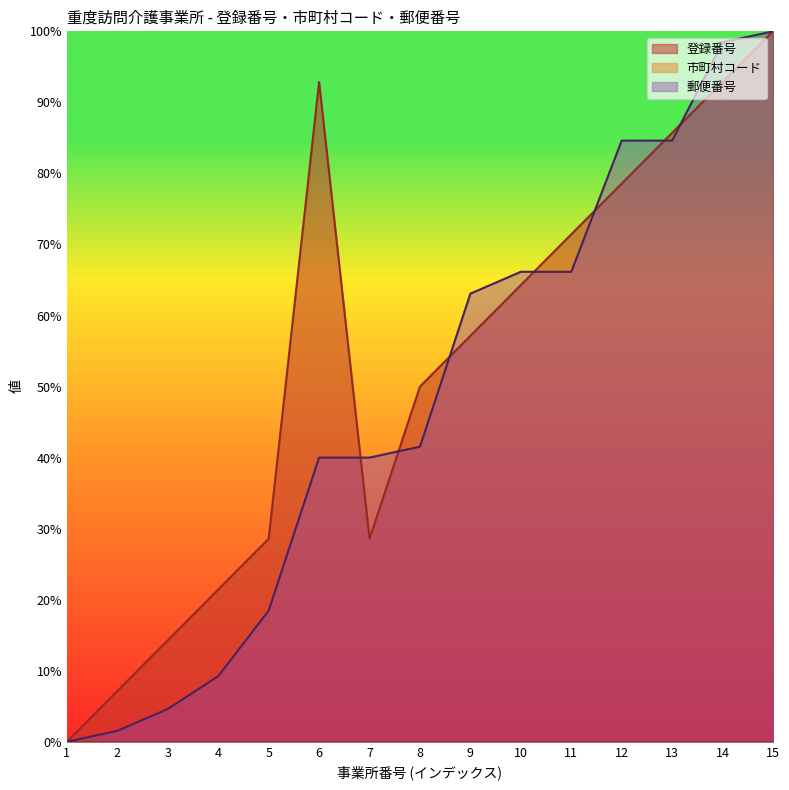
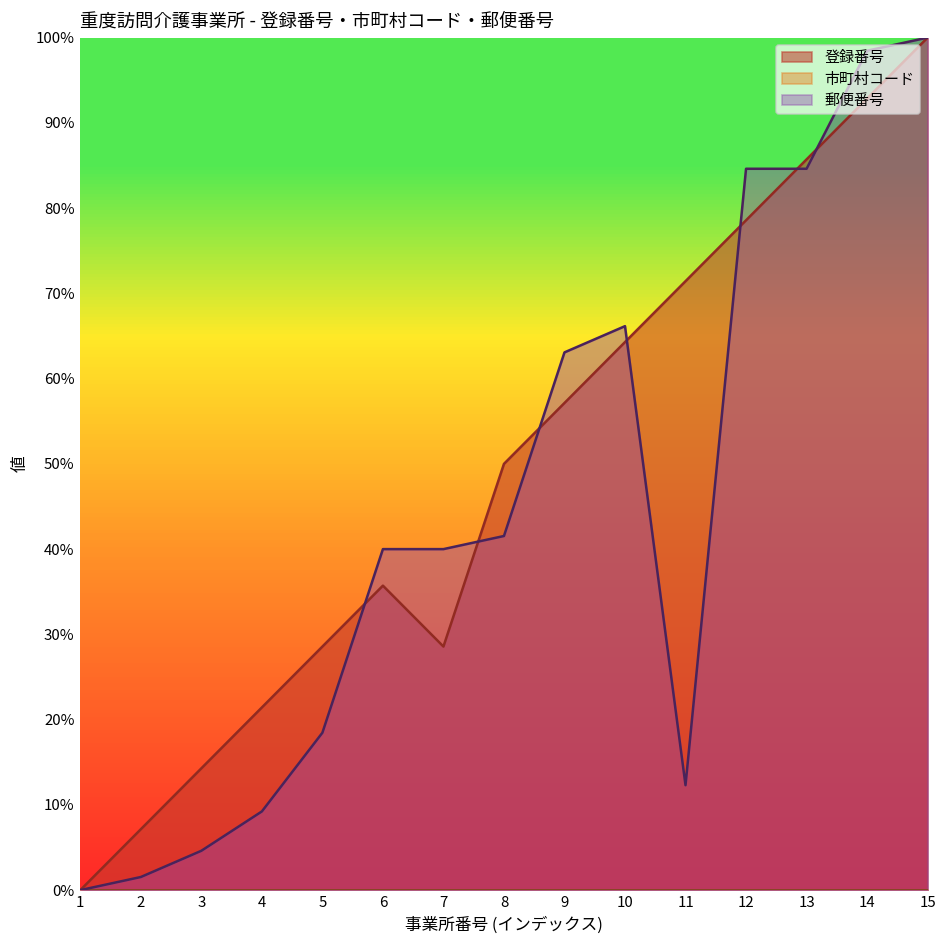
  {
    "登録番号": {
      "2": "7%",
      "3": "14%",
      "4": "21%",
      "5": "29%",
-     "6": "93%",
+     "6": "36%",
      "7": "29%",
      "8": "50%",
      "9": "57%",
      "10": "64%",
      "11": "71%",
      "12": "79%",
      "13": "86%"
    },
    "市町村コード": {
      "2": "0%",
      "3": "0%",
      "4": "0%",
      "5": "0%",
      "6": "0%",
      "7": "0%",
      "8": "0%",
      "9": "0%",
      "10": "0%",
      "11": "0%",
      "12": "0%",
      "13": "0%",
      "14": "0%",
      "15": "0%"
    },
    "郵便番号": {
      "2": "2%",
      "3": "5%",
      "4": "9%",
      "5": "18%",
      "6": "40%",
      "7": "40%",
      "8": "42%",
      "9": "63%",
      "10": "66%",
-     "11": "66%",
+     "11": "12%",
      "12": "85%",
      "13": "85%"
    }
  }
